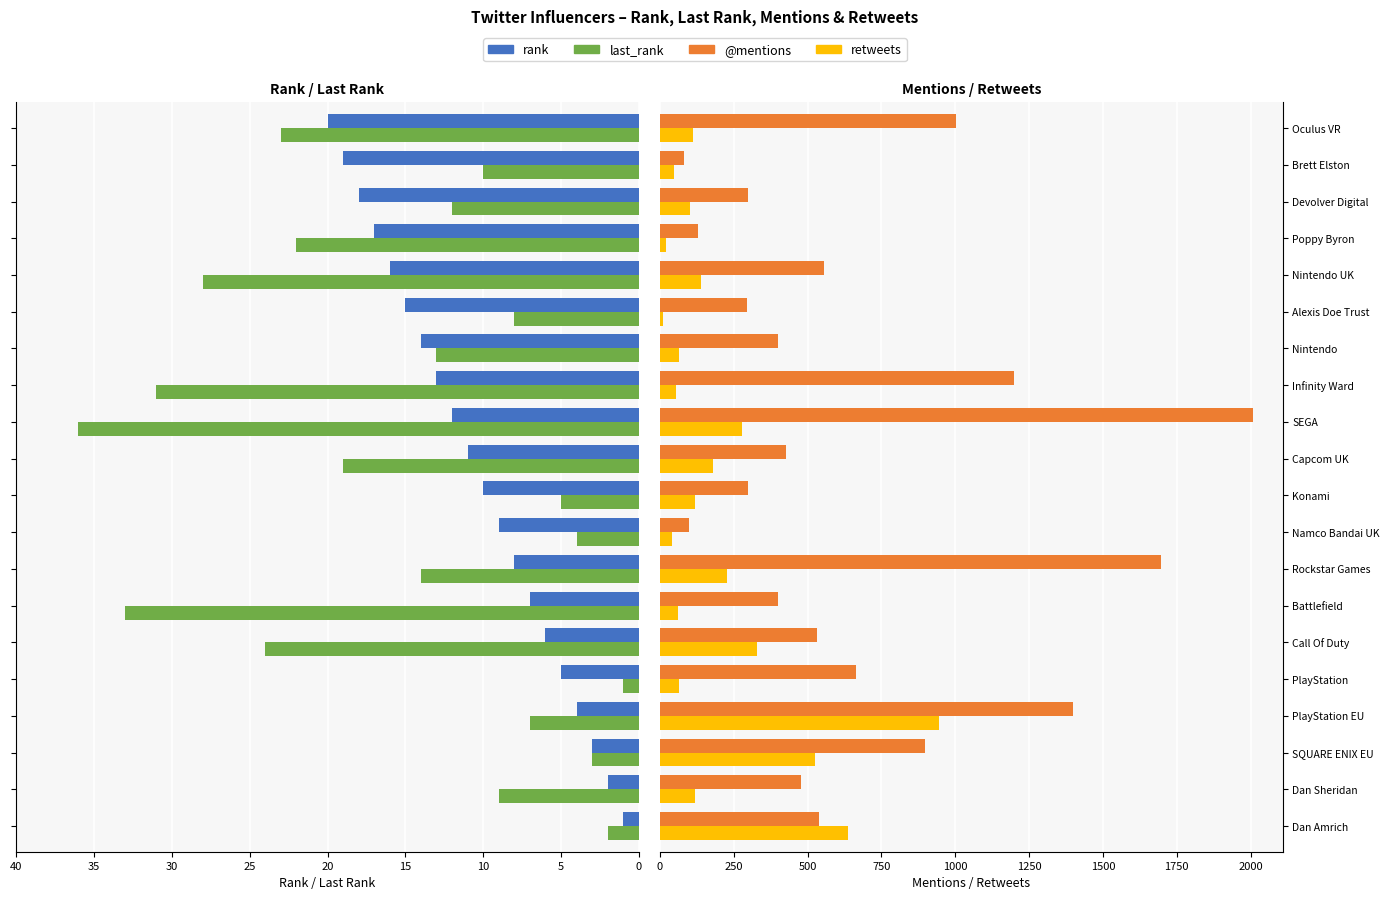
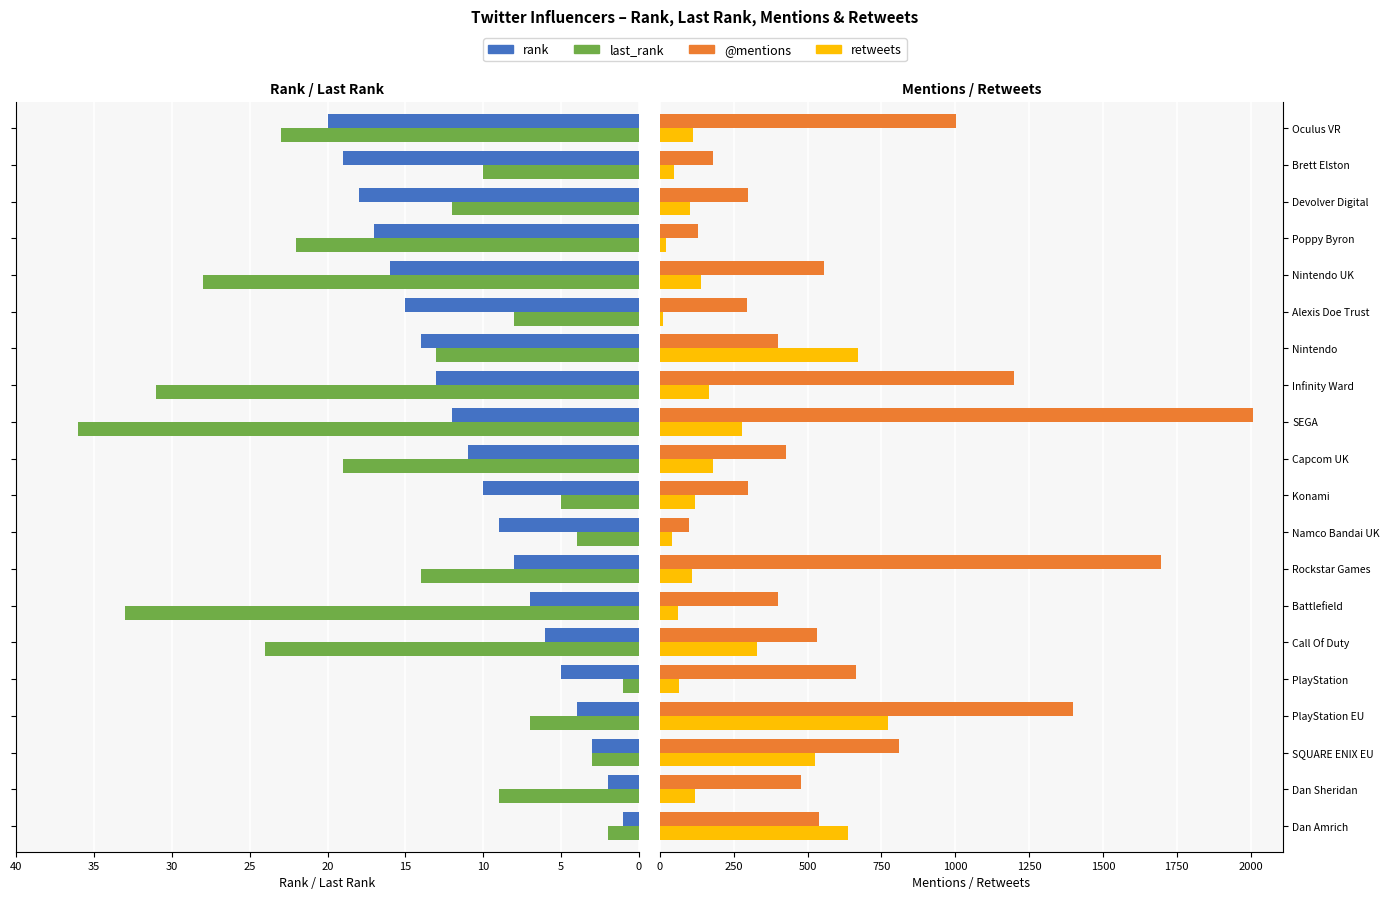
  {
    "Mentions / Retweets": {
      "@mentions": {
        "Oculus VR": 1000,
-       "Brett Elston": 80,
+       "Brett Elston": 180,
        "Devolver Digital": 300,
        "Poppy Byron": 130,
        "Nintendo UK": 560,
        "Alexis Doe Trust": 290,
        "Nintendo": 400,
        "Infinity Ward": 1200,
        "SEGA": 2010,
        "Capcom UK": 430,
        "Konami": 300,
        "Namco Bandai UK": 100,
        "Rockstar Games": 1700,
        "Battlefield": 400,
        "Call Of Duty": 530,
        "PlayStation": 660,
        "PlayStation EU": 1400,
-       "SQUARE ENIX EU": 900,
+       "SQUARE ENIX EU": 810,
        "Dan Sheridan": 480,
        "Dan Amrich": 540
      },
      "retweets": {
        "Oculus VR": 110,
        "Brett Elston": 50,
        "Devolver Digital": 100,
        "Poppy Byron": 20,
        "Nintendo UK": 140,
        "Alexis Doe Trust": 10,
-       "Nintendo": 70,
-       "Infinity Ward": 50,
+       "Nintendo": 670,
+       "Infinity Ward": 170,
        "SEGA": 280,
        "Capcom UK": 180,
        "Konami": 120,
        "Namco Bandai UK": 40,
-       "Rockstar Games": 230,
+       "Rockstar Games": 110,
        "Battlefield": 60,
        "Call Of Duty": 330,
        "PlayStation": 70,
-       "PlayStation EU": 950,
+       "PlayStation EU": 770,
        "SQUARE ENIX EU": 530,
        "Dan Sheridan": 120,
        "Dan Amrich": 640
      }
    }
  }
